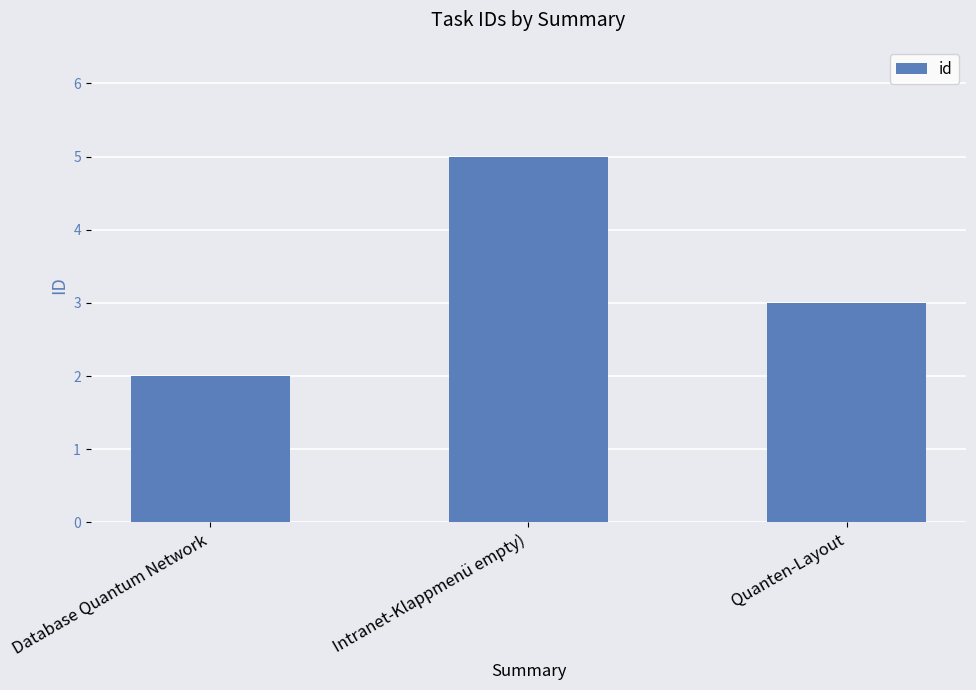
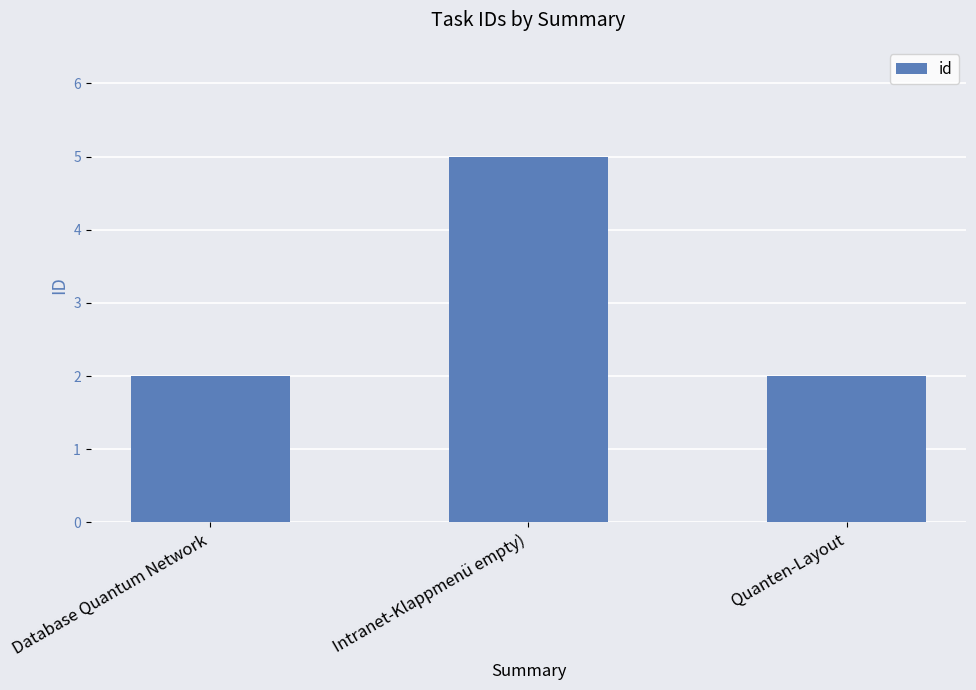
  {
    "Database Quantum Network": 2,
    "Intranet-Klappmenü empty)": 5,
-   "Quanten-Layout": 3
+   "Quanten-Layout": 2
  }
